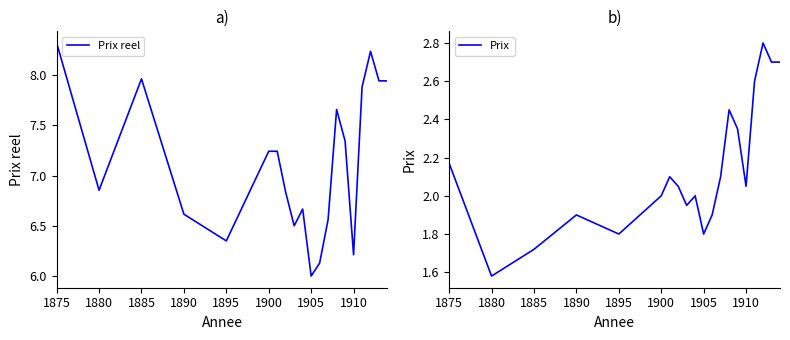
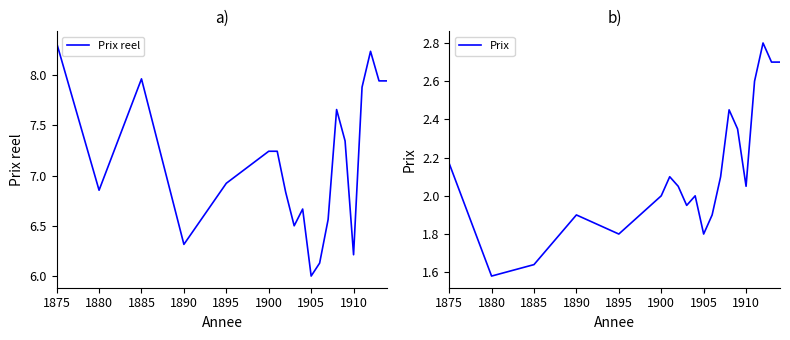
  {
    "a)": {
      "1875": 8.32,
      "1880": 6.85,
      "1885": 7.96,
-     "1890": 6.62,
-     "1895": 6.35,
+     "1890": 6.32,
+     "1895": 6.92,
      "1900": 7.24,
      "1905": 6.00,
      "1910": 6.21
    },
    "b)": {
      "1875": 2.17,
      "1880": 1.58,
-     "1885": 1.72,
+     "1885": 1.64,
      "1890": 1.90,
      "1895": 1.80,
      "1900": 2.00,
      "1905": 1.80,
      "1910": 2.05
    }
  }
